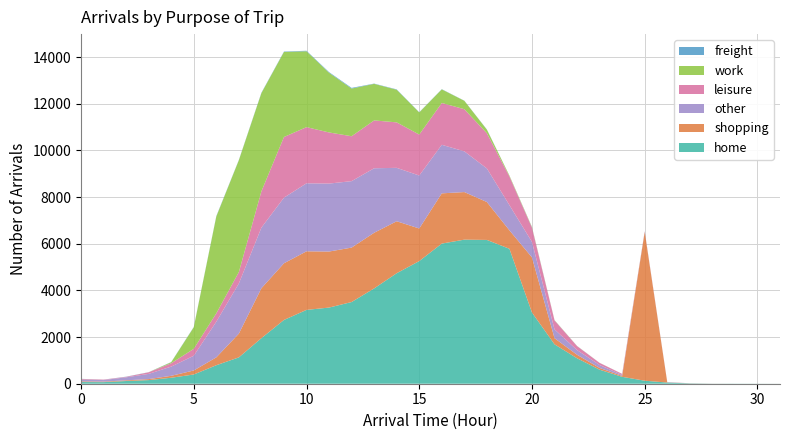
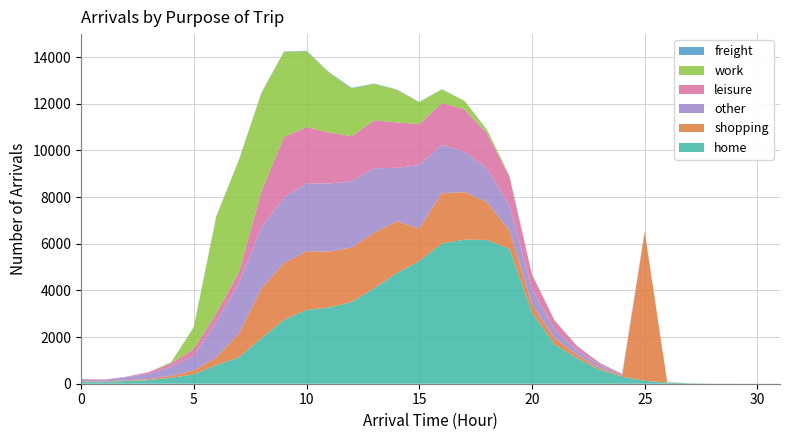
  {
    "shopping": {
      "5": 200,
      "10": 2500,
      "15": 1400,
-     "20": 2400
+     "20": 300
    },
    "other": {
      "5": 600,
      "10": 2900,
-     "15": 2300,
+     "15": 2700,
      "20": 700
    },
    "leisure": {
      "5": 300,
      "10": 2400,
      "15": 1800
    }
  }
